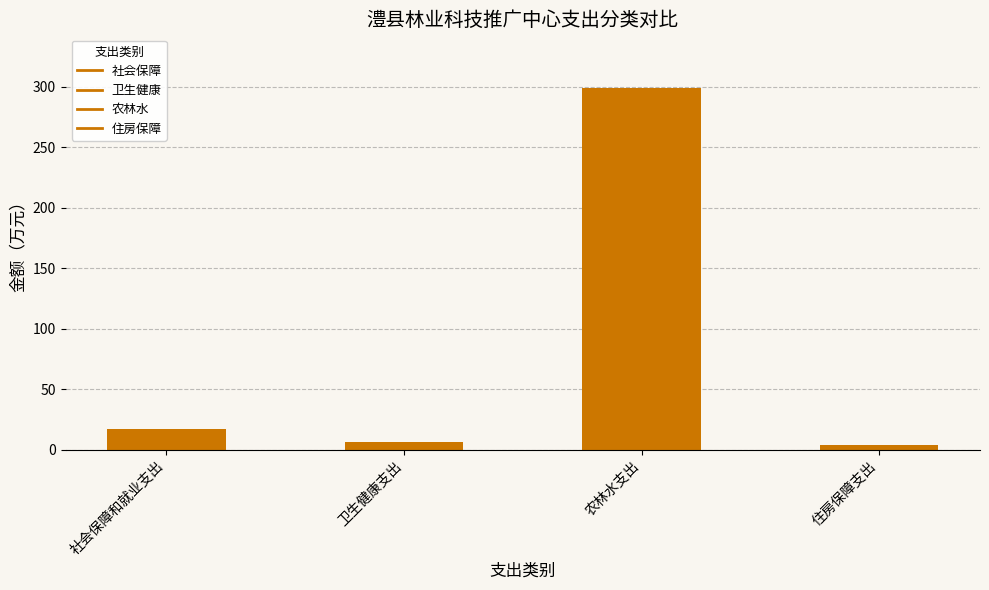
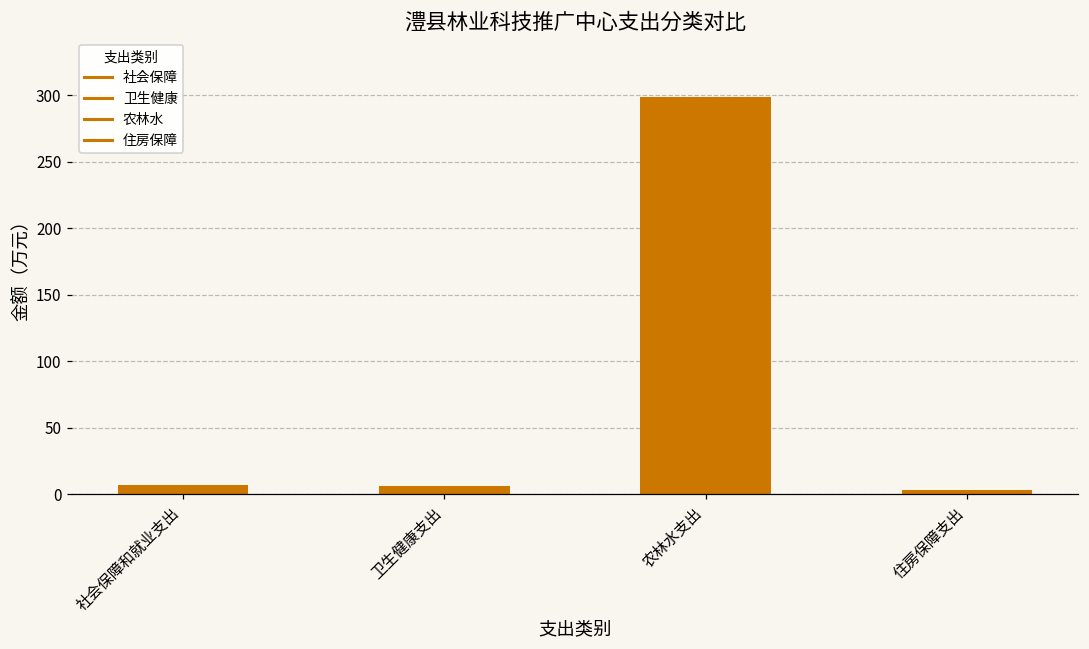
  {
-   "社会保障和就业支出": 17,
+   "社会保障和就业支出": 7,
    "卫生健康支出": 6,
    "农林水支出": 299,
    "住房保障支出": 3
  }
